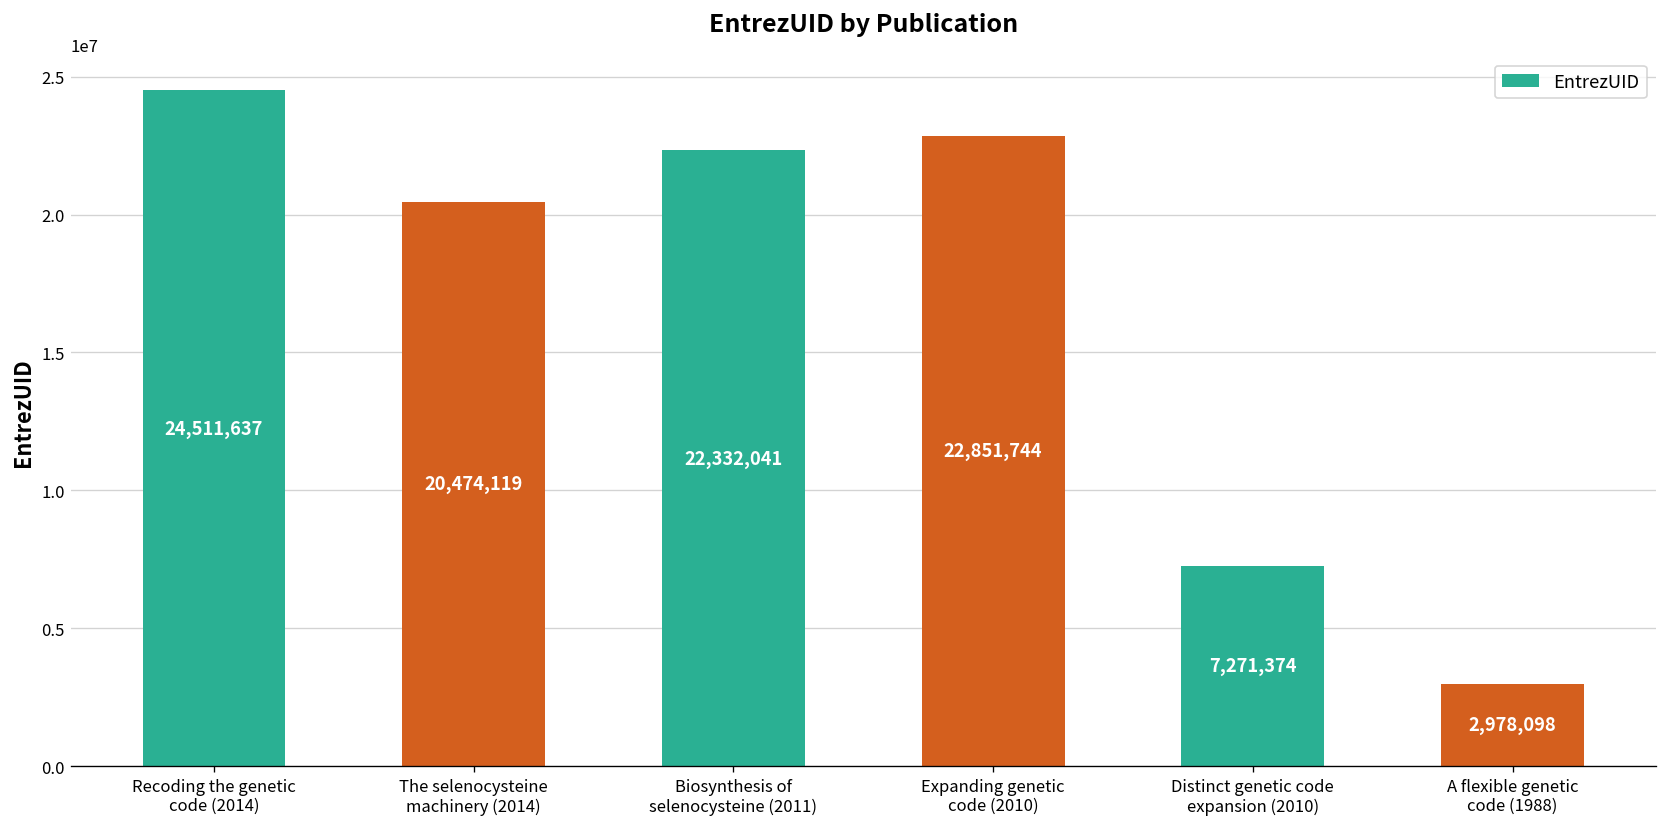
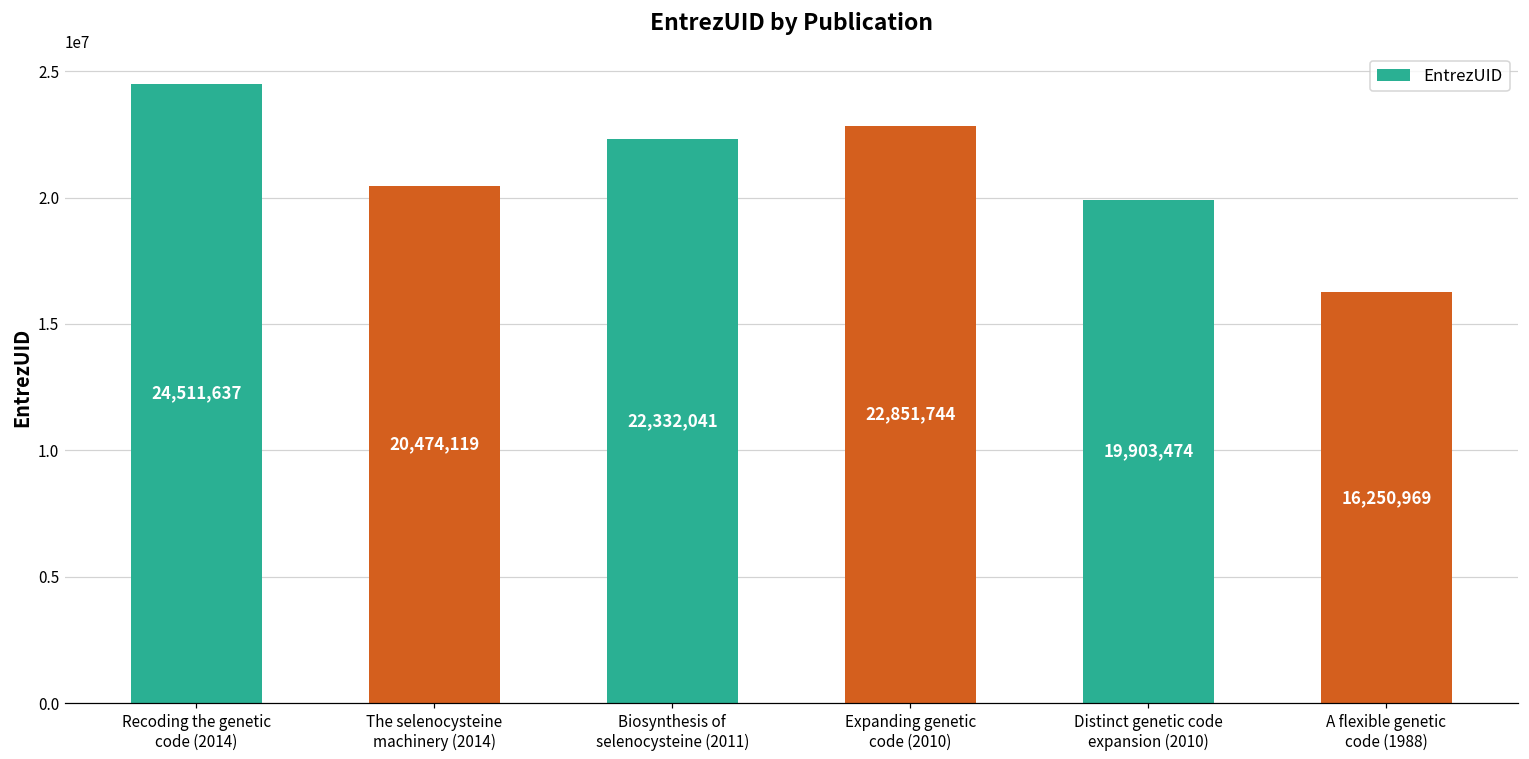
  {
    "Recoding the genetic code (2014)": "24,511,637",
    "The selenocysteine machinery (2014)": "20,474,119",
    "Biosynthesis of selenocysteine (2011)": "22,332,041",
    "Expanding genetic code (2010)": "22,851,744",
-   "Distinct genetic code expansion (2010)": "7,271,374",
-   "A flexible genetic code (1988)": "2,978,098"
+   "Distinct genetic code expansion (2010)": "19,903,474",
+   "A flexible genetic code (1988)": "16,250,969"
  }
